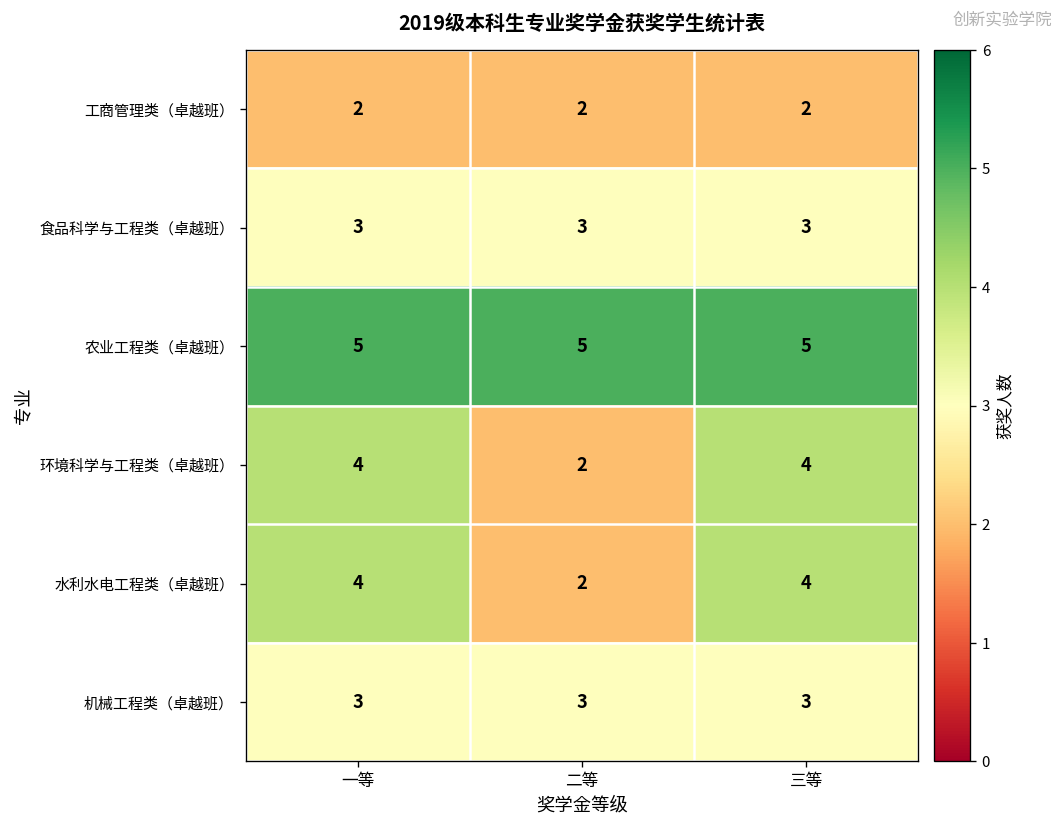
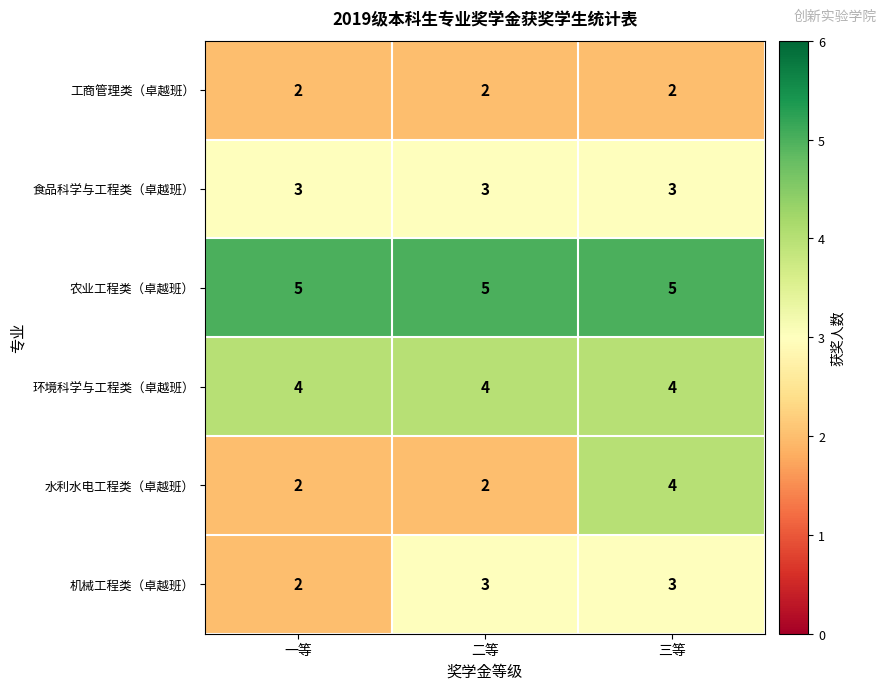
  {
    "工商管理类（卓越班）": {
      "一等": 2,
      "二等": 2,
      "三等": 2
    },
    "食品科学与工程类（卓越班）": {
      "一等": 3,
      "二等": 3,
      "三等": 3
    },
    "农业工程类（卓越班）": {
      "一等": 5,
      "二等": 5,
      "三等": 5
    },
    "环境科学与工程类（卓越班）": {
      "一等": 4,
-     "二等": 2,
+     "二等": 4,
      "三等": 4
    },
    "水利水电工程类（卓越班）": {
-     "一等": 4,
+     "一等": 2,
      "二等": 2,
      "三等": 4
    },
    "机械工程类（卓越班）": {
-     "一等": 3,
+     "一等": 2,
      "二等": 3,
      "三等": 3
    }
  }
